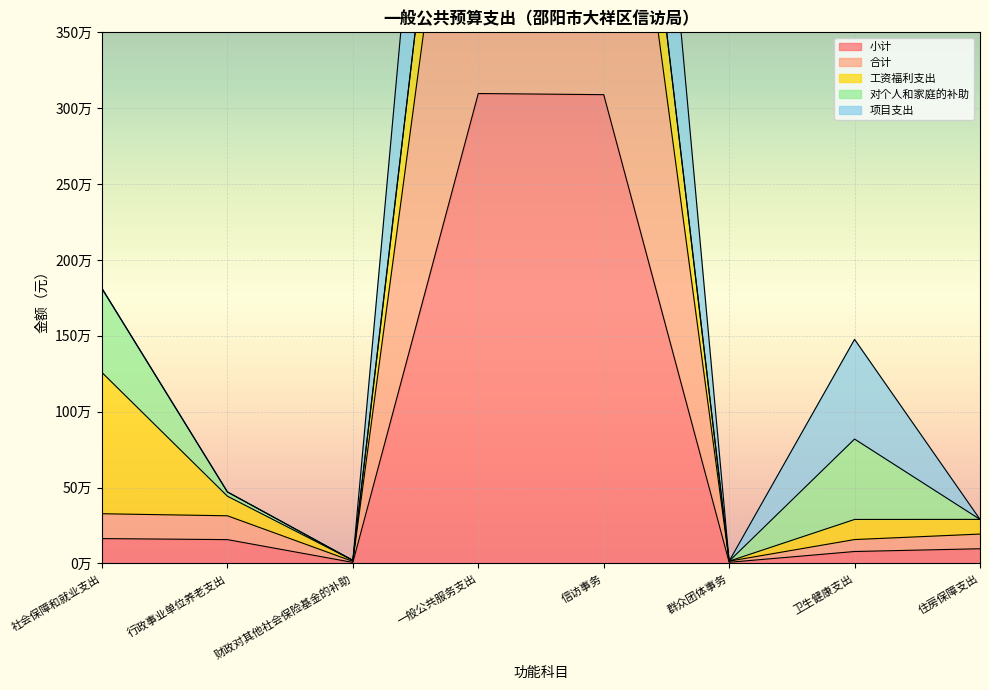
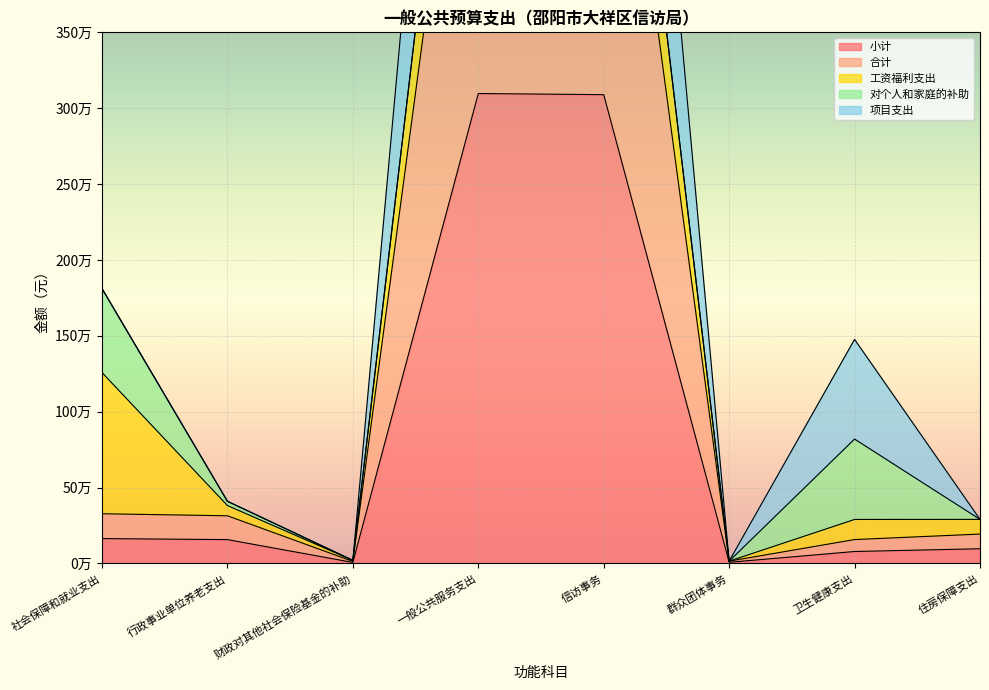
  {
    "工资福利支出": {
      "社会保障和就业支出": "93万",
-     "行政事业单位养老支出": "13万",
+     "行政事业单位养老支出": "7万",
      "卫生健康支出": "13万"
    },
    "对个人和家庭的补助": {
      "卫生健康支出": "53万"
    },
    "项目支出": {
      "卫生健康支出": "66万"
    }
  }
